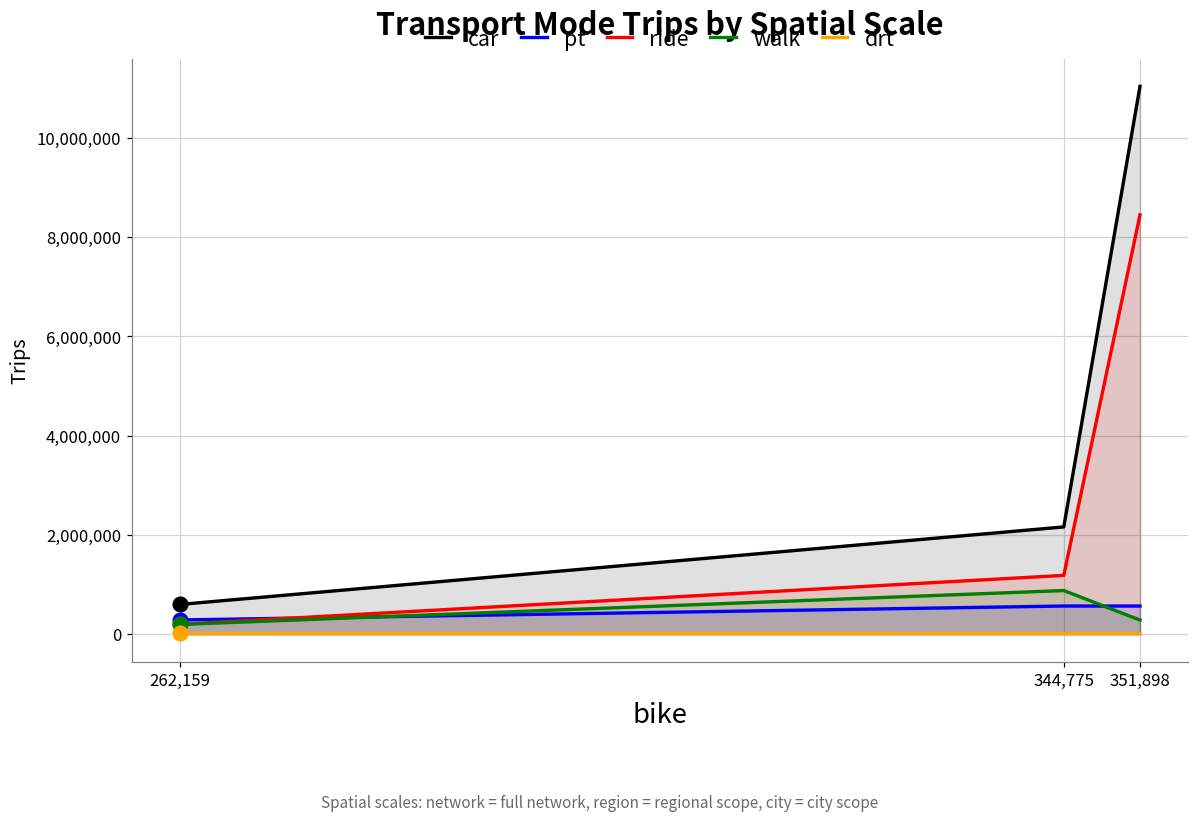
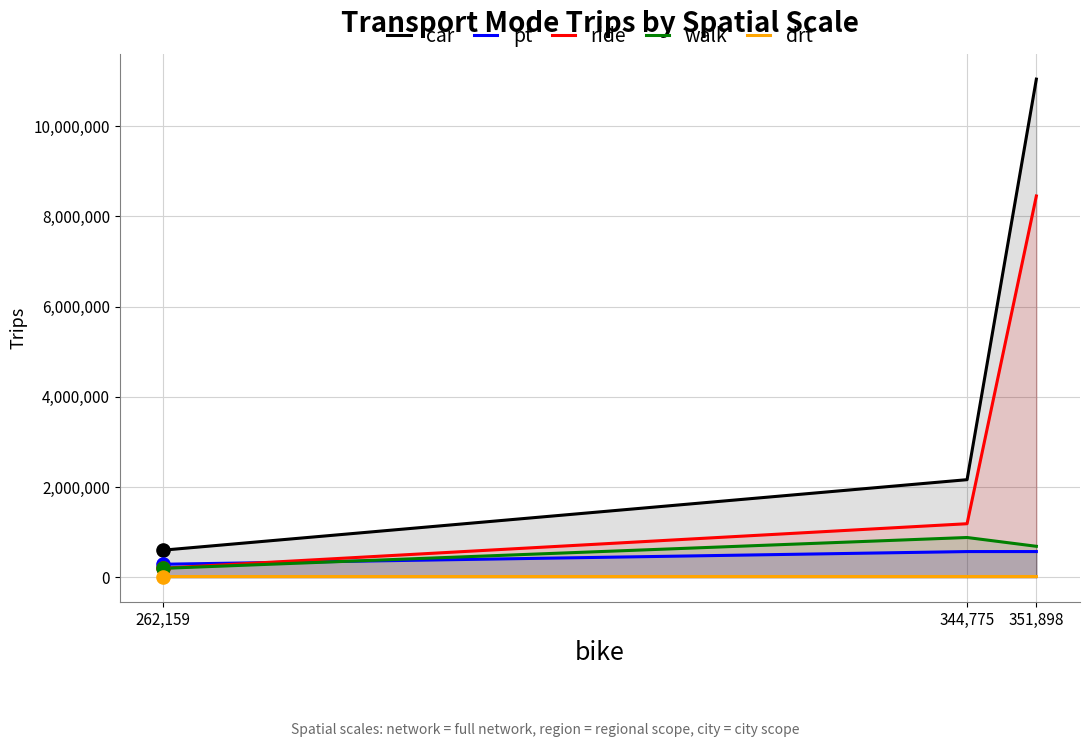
  {
    "walk": {
      "344,775": "900,000",
-     "351,898": "300,000"
+     "351,898": "700,000"
    }
  }
